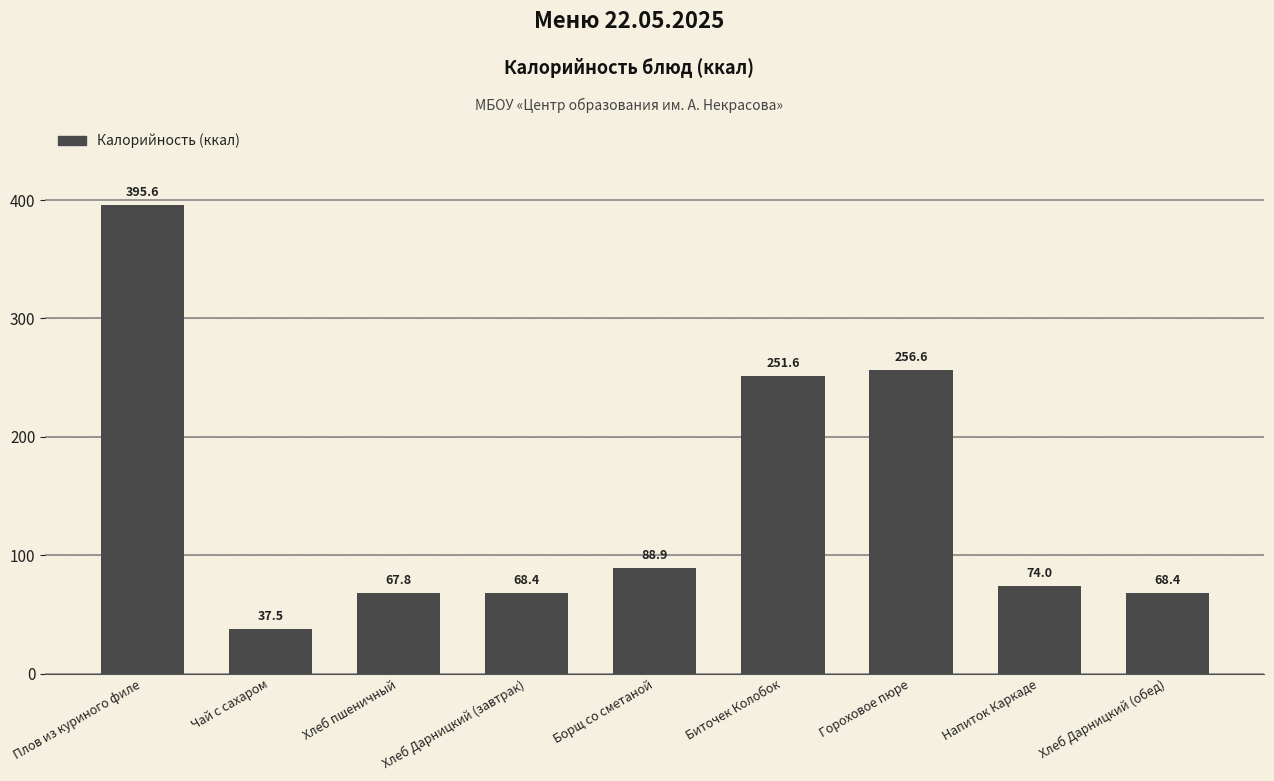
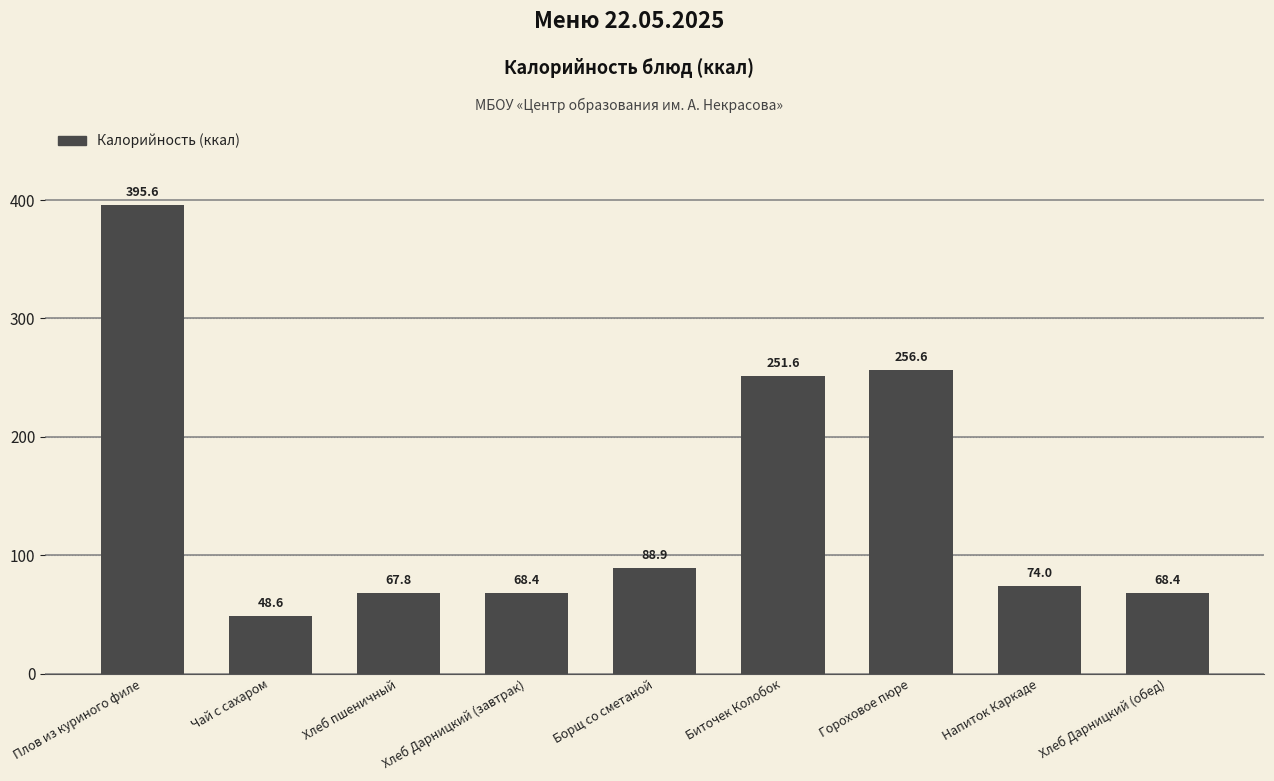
  {
    "Плов из куриного филе": 395.6,
-   "Чай с сахаром": 37.5,
+   "Чай с сахаром": 48.6,
    "Хлеб пшеничный": 67.8,
    "Хлеб Дарницкий (завтрак)": 68.4,
    "Борщ со сметаной": 88.9,
    "Биточек Колобок": 251.6,
    "Гороховое пюре": 256.6,
    "Напиток Каркаде": 74.0,
    "Хлеб Дарницкий (обед)": 68.4
  }
